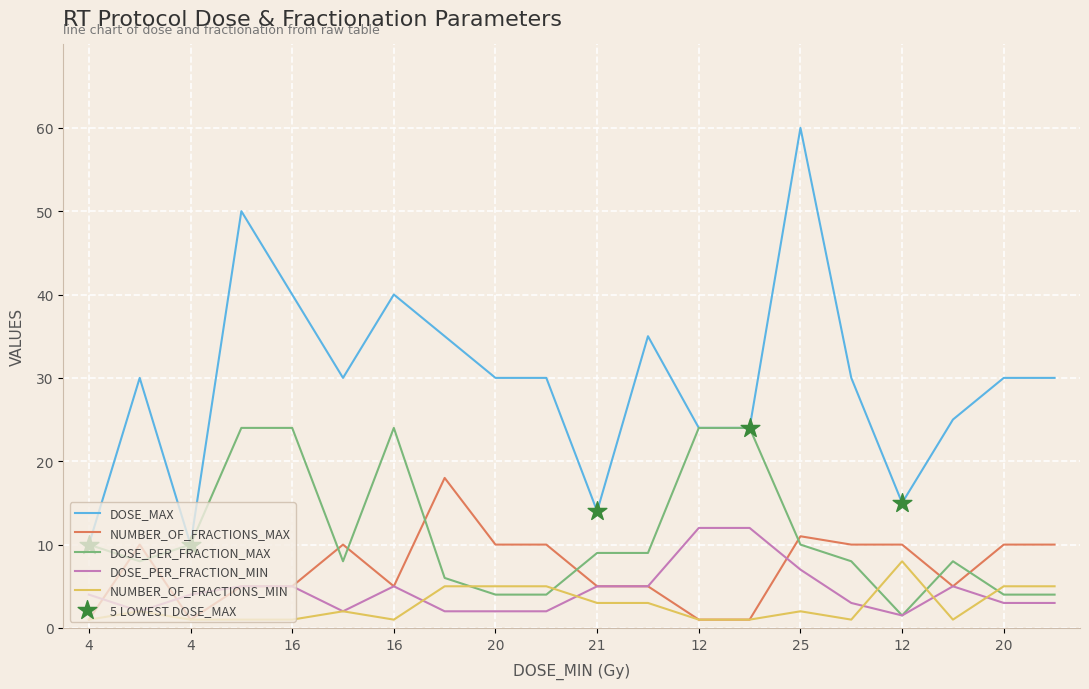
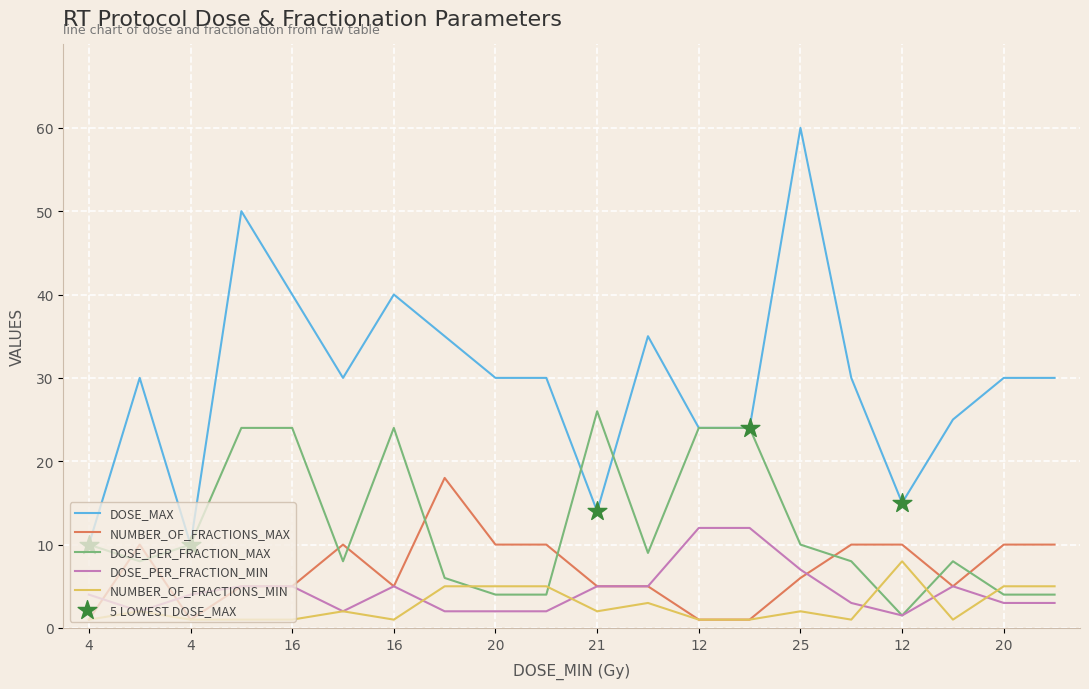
  {
    "DOSE_MAX": {
      "25": 60
    },
    "NUMBER_OF_FRACTIONS_MAX": {
-     "25": 11
+     "25": 6
    },
    "DOSE_PER_FRACTION_MAX": {
-     "21": 9,
+     "21": 26,
      "25": 10
    },
    "DOSE_PER_FRACTION_MIN": {
      "25": 7
    },
    "NUMBER_OF_FRACTIONS_MIN": {
-     "21": 3,
+     "21": 2,
      "25": 2
    }
  }
